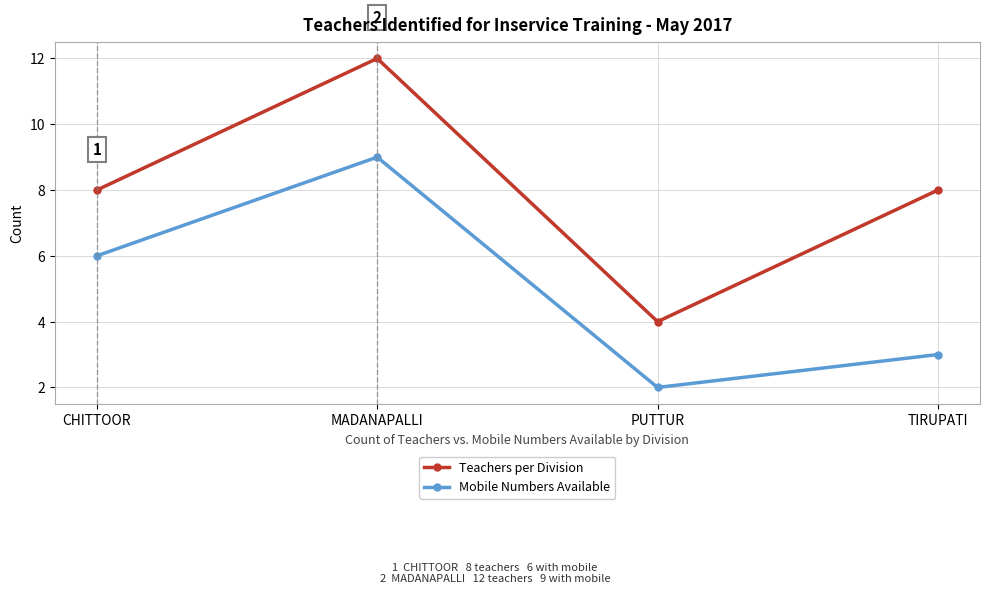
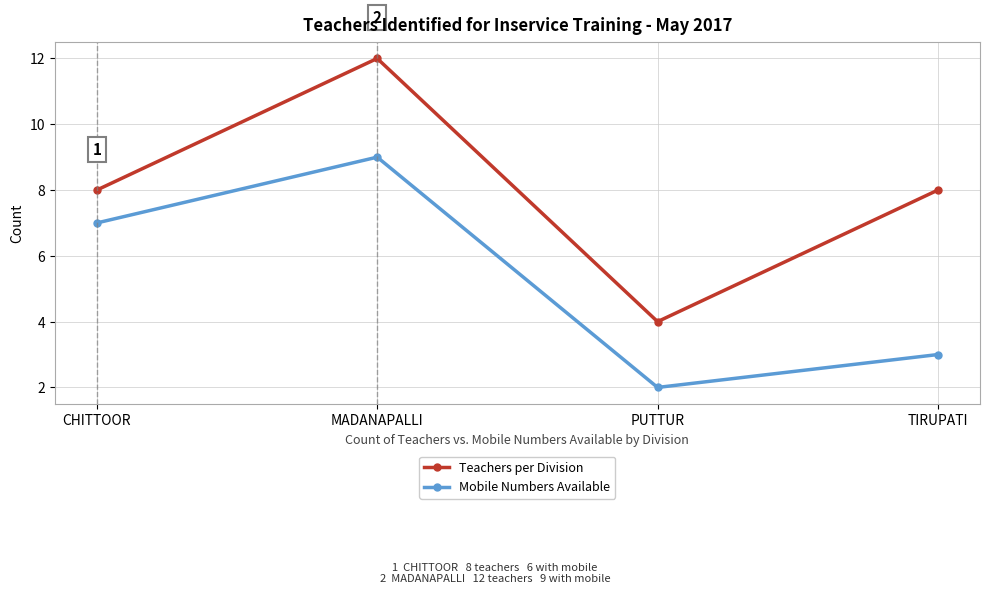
  {
    "Teachers per Division": {
      "CHITTOOR": 8,
      "MADANAPALLI": 12,
      "PUTTUR": 4,
      "TIRUPATI": 8
    },
    "Mobile Numbers Available": {
-     "CHITTOOR": 6,
+     "CHITTOOR": 7,
      "MADANAPALLI": 9,
      "PUTTUR": 2,
      "TIRUPATI": 3
    }
  }
